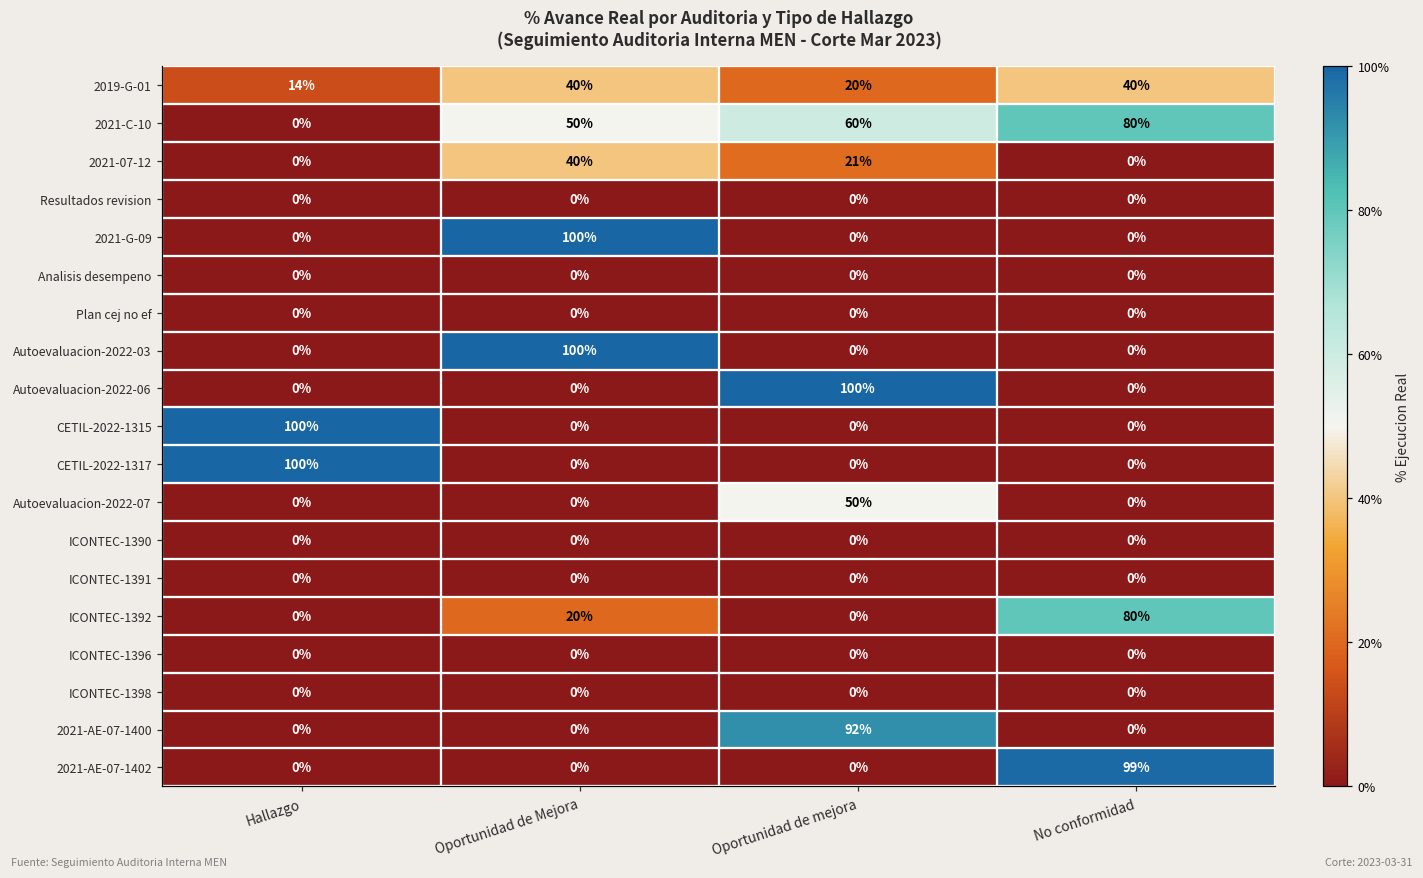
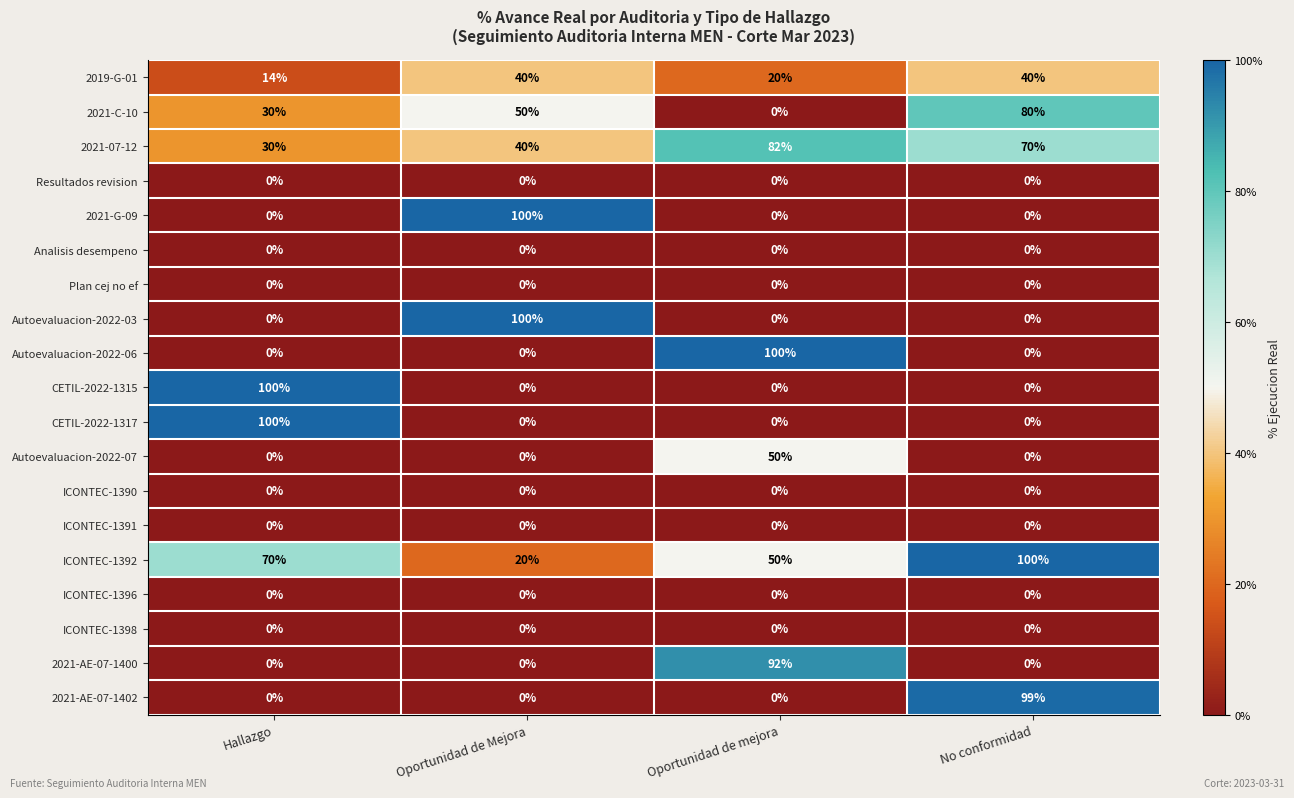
  {
    "2019-G-01": {
      "Hallazgo": "14%",
      "Oportunidad de Mejora": "40%",
      "Oportunidad de mejora": "20%",
      "No conformidad": "40%"
    },
    "2021-C-10": {
-     "Hallazgo": "0%",
+     "Hallazgo": "30%",
      "Oportunidad de Mejora": "50%",
-     "Oportunidad de mejora": "60%",
+     "Oportunidad de mejora": "0%",
      "No conformidad": "80%"
    },
    "2021-07-12": {
-     "Hallazgo": "0%",
+     "Hallazgo": "30%",
      "Oportunidad de Mejora": "40%",
-     "Oportunidad de mejora": "21%",
-     "No conformidad": "0%"
+     "Oportunidad de mejora": "82%",
+     "No conformidad": "70%"
    },
    "Resultados revision": {
      "Hallazgo": "0%",
      "Oportunidad de Mejora": "0%",
      "Oportunidad de mejora": "0%",
      "No conformidad": "0%"
    },
    "2021-G-09": {
      "Hallazgo": "0%",
      "Oportunidad de Mejora": "100%",
      "Oportunidad de mejora": "0%",
      "No conformidad": "0%"
    },
    "Analisis desempeno": {
      "Hallazgo": "0%",
      "Oportunidad de Mejora": "0%",
      "Oportunidad de mejora": "0%",
      "No conformidad": "0%"
    },
    "Plan cej no ef": {
      "Hallazgo": "0%",
      "Oportunidad de Mejora": "0%",
      "Oportunidad de mejora": "0%",
      "No conformidad": "0%"
    },
    "Autoevaluacion-2022-03": {
      "Hallazgo": "0%",
      "Oportunidad de Mejora": "100%",
      "Oportunidad de mejora": "0%",
      "No conformidad": "0%"
    },
    "Autoevaluacion-2022-06": {
      "Hallazgo": "0%",
      "Oportunidad de Mejora": "0%",
      "Oportunidad de mejora": "100%",
      "No conformidad": "0%"
    },
    "CETIL-2022-1315": {
      "Hallazgo": "100%",
      "Oportunidad de Mejora": "0%",
      "Oportunidad de mejora": "0%",
      "No conformidad": "0%"
    },
    "CETIL-2022-1317": {
      "Hallazgo": "100%",
      "Oportunidad de Mejora": "0%",
      "Oportunidad de mejora": "0%",
      "No conformidad": "0%"
    },
    "Autoevaluacion-2022-07": {
      "Hallazgo": "0%",
      "Oportunidad de Mejora": "0%",
      "Oportunidad de mejora": "50%",
      "No conformidad": "0%"
    },
    "ICONTEC-1390": {
      "Hallazgo": "0%",
      "Oportunidad de Mejora": "0%",
      "Oportunidad de mejora": "0%",
      "No conformidad": "0%"
    },
    "ICONTEC-1391": {
      "Hallazgo": "0%",
      "Oportunidad de Mejora": "0%",
      "Oportunidad de mejora": "0%",
      "No conformidad": "0%"
    },
    "ICONTEC-1392": {
-     "Hallazgo": "0%",
+     "Hallazgo": "70%",
      "Oportunidad de Mejora": "20%",
-     "Oportunidad de mejora": "0%",
-     "No conformidad": "80%"
+     "Oportunidad de mejora": "50%",
+     "No conformidad": "100%"
    },
    "ICONTEC-1396": {
      "Hallazgo": "0%",
      "Oportunidad de Mejora": "0%",
      "Oportunidad de mejora": "0%",
      "No conformidad": "0%"
    },
    "ICONTEC-1398": {
      "Hallazgo": "0%",
      "Oportunidad de Mejora": "0%",
      "Oportunidad de mejora": "0%",
      "No conformidad": "0%"
    },
    "2021-AE-07-1400": {
      "Hallazgo": "0%",
      "Oportunidad de Mejora": "0%",
      "Oportunidad de mejora": "92%",
      "No conformidad": "0%"
    },
    "2021-AE-07-1402": {
      "Hallazgo": "0%",
      "Oportunidad de Mejora": "0%",
      "Oportunidad de mejora": "0%",
      "No conformidad": "99%"
    }
  }
